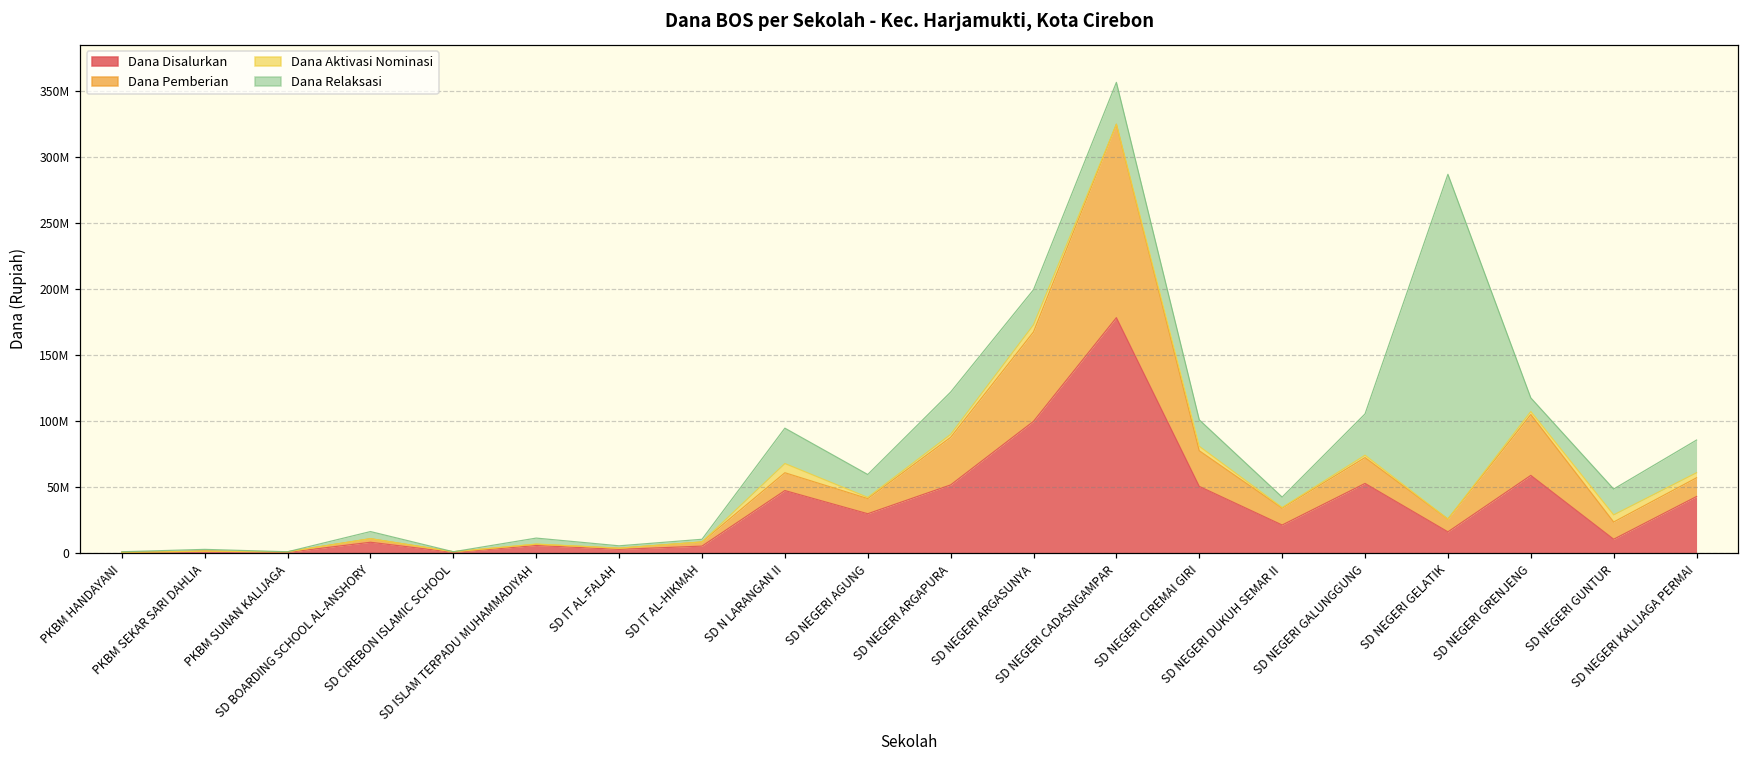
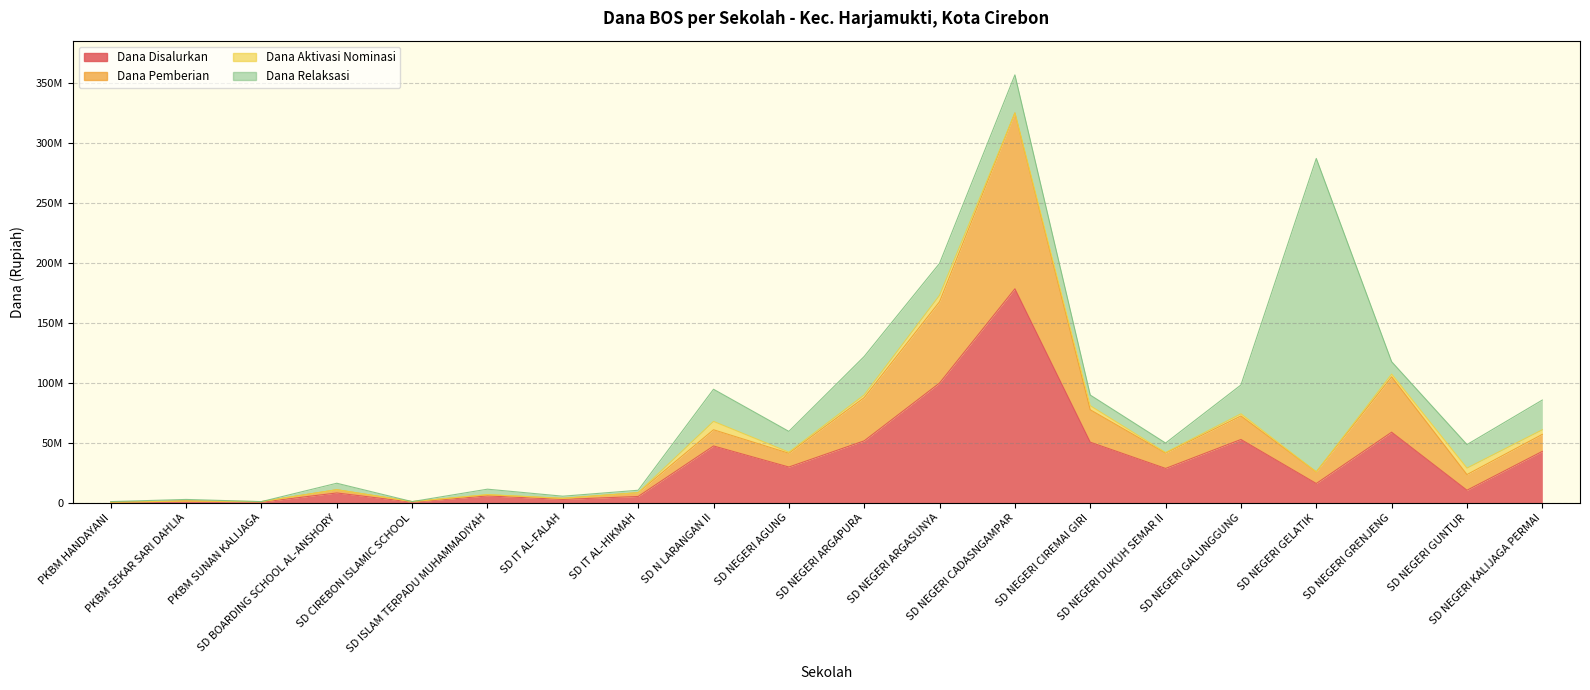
  {
    "Dana Disalurkan": {
      "SD BOARDING SCHOOL AL-ANSHORY": 8000000,
      "SD IT AL-HIKMAH": 5000000,
      "SD N LARANGAN II": 47000000,
      "SD NEGERI AGUNG": 30000000,
      "SD NEGERI ARGAPURA": 52000000,
      "SD NEGERI ARGASUNYA": 100000000,
      "SD NEGERI CADASNGAMPAR": 178000000,
      "SD NEGERI CIREMAI GIRI": 50000000,
-     "SD NEGERI DUKUH SEMAR II": 21000000,
+     "SD NEGERI DUKUH SEMAR II": 29000000,
      "SD NEGERI GALUNGGUNG": 53000000,
      "SD NEGERI GELATIK": 16000000,
      "SD NEGERI GRENJENG": 59000000,
      "SD NEGERI GUNTUR": 10000000,
      "SD NEGERI KALIJAGA PERMAI": 43000000
    },
    "Dana Relaksasi": {
      "SD BOARDING SCHOOL AL-ANSHORY": 5000000,
      "SD ISLAM TERPADU MUHAMMADIYAH": 5000000,
      "SD N LARANGAN II": 27000000,
      "SD NEGERI AGUNG": 17000000,
      "SD NEGERI ARGAPURA": 32000000,
      "SD NEGERI ARGASUNYA": 27000000,
      "SD NEGERI CADASNGAMPAR": 32000000,
-     "SD NEGERI CIREMAI GIRI": 20000000,
+     "SD NEGERI CIREMAI GIRI": 9000000,
      "SD NEGERI DUKUH SEMAR II": 8000000,
-     "SD NEGERI GALUNGGUNG": 31000000,
+     "SD NEGERI GALUNGGUNG": 24000000,
      "SD NEGERI GELATIK": 261000000,
      "SD NEGERI GRENJENG": 10000000,
      "SD NEGERI GUNTUR": 20000000,
      "SD NEGERI KALIJAGA PERMAI": 25000000
    }
  }
